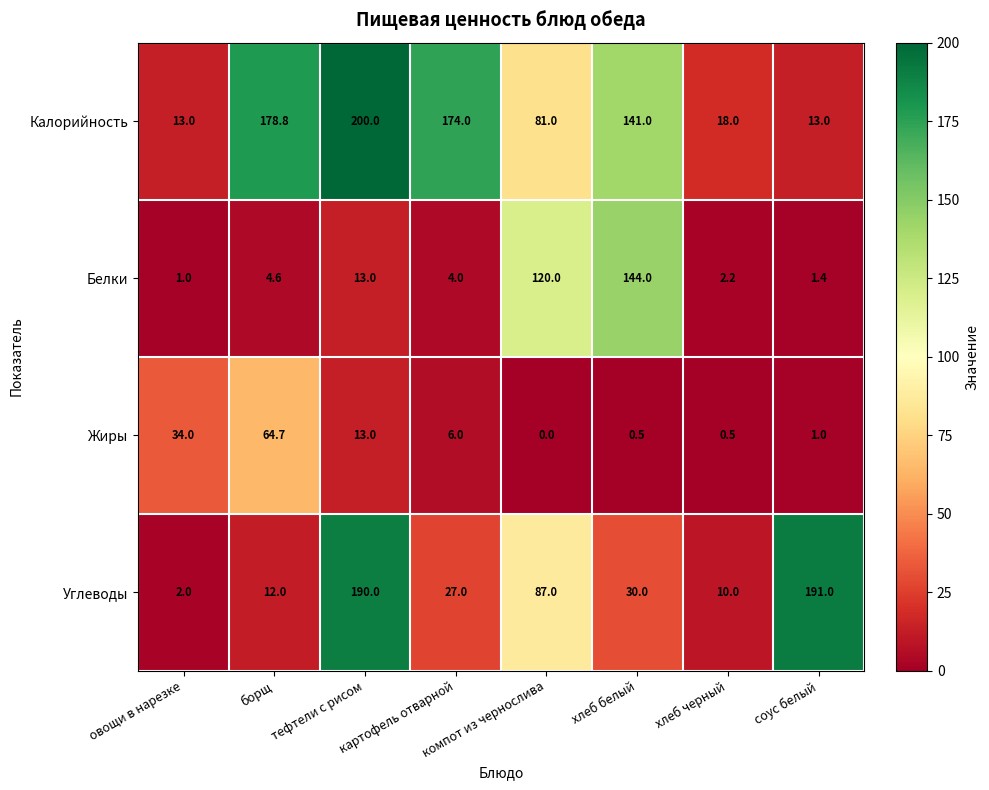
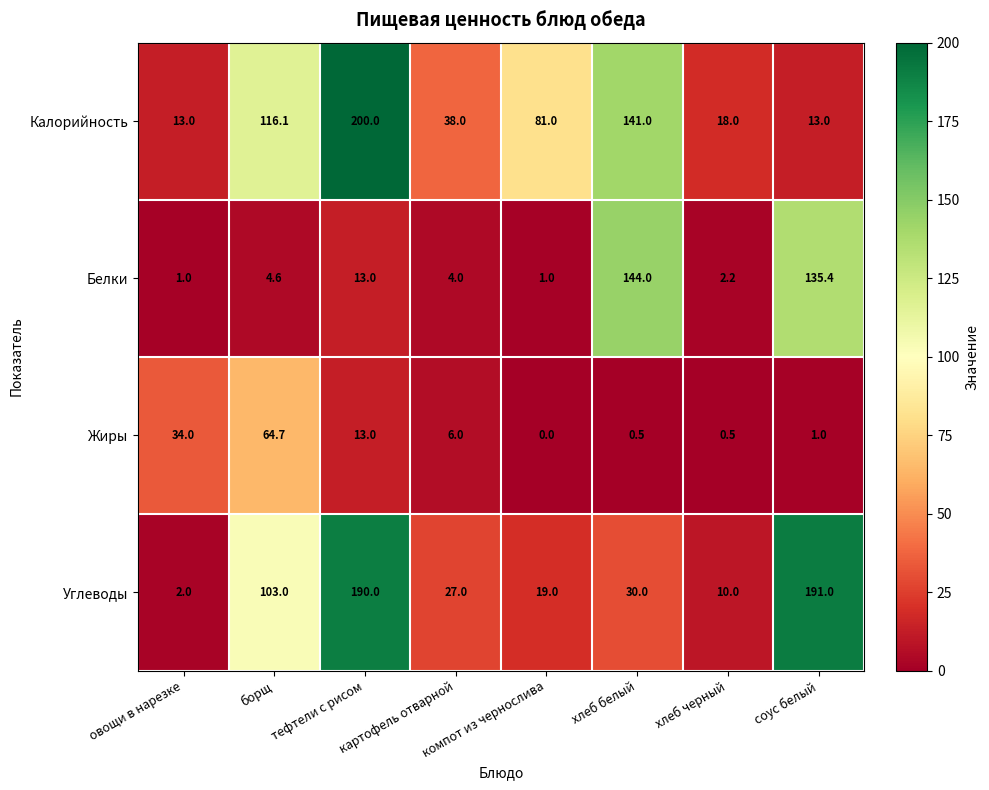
  {
    "Калорийность": {
      "овощи в нарезке": 13.0,
-     "борщ": 178.8,
+     "борщ": 116.1,
      "тефтели с рисом": 200.0,
-     "картофель отварной": 174.0,
+     "картофель отварной": 38.0,
      "компот из чернослива": 81.0,
      "хлеб белый": 141.0,
      "хлеб черный": 18.0,
      "соус белый": 13.0
    },
    "Белки": {
      "овощи в нарезке": 1.0,
      "борщ": 4.6,
      "тефтели с рисом": 13.0,
      "картофель отварной": 4.0,
-     "компот из чернослива": 120.0,
+     "компот из чернослива": 1.0,
      "хлеб белый": 144.0,
      "хлеб черный": 2.2,
-     "соус белый": 1.4
+     "соус белый": 135.4
    },
    "Жиры": {
      "овощи в нарезке": 34.0,
      "борщ": 64.7,
      "тефтели с рисом": 13.0,
      "картофель отварной": 6.0,
      "компот из чернослива": 0.0,
      "хлеб белый": 0.5,
      "хлеб черный": 0.5,
      "соус белый": 1.0
    },
    "Углеводы": {
      "овощи в нарезке": 2.0,
-     "борщ": 12.0,
+     "борщ": 103.0,
      "тефтели с рисом": 190.0,
      "картофель отварной": 27.0,
-     "компот из чернослива": 87.0,
+     "компот из чернослива": 19.0,
      "хлеб белый": 30.0,
      "хлеб черный": 10.0,
      "соус белый": 191.0
    }
  }
